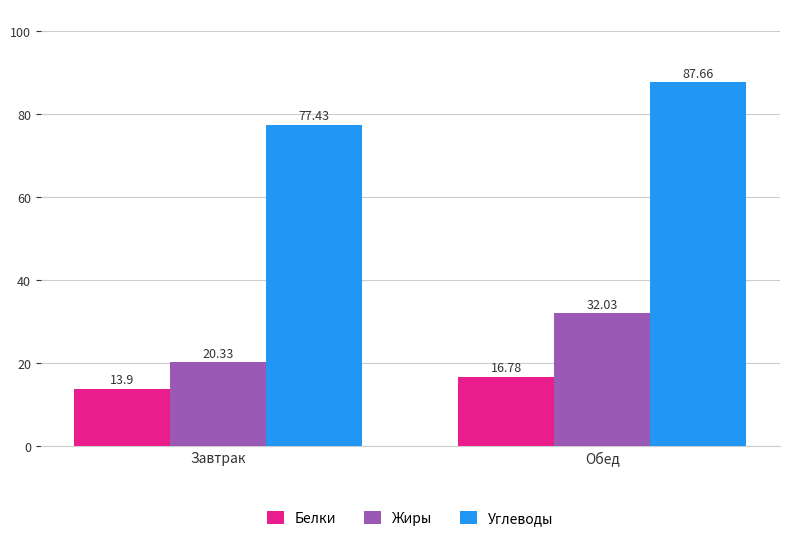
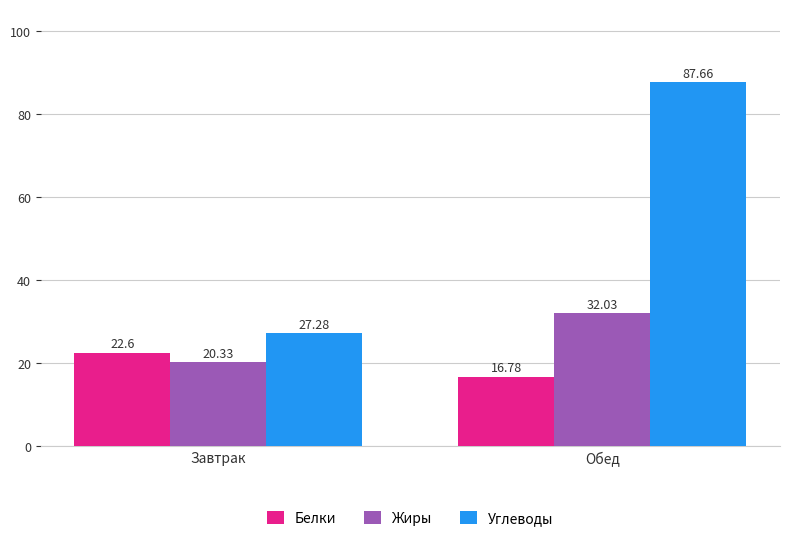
  {
    "Белки": {
-     "Завтрак": 13.9,
+     "Завтрак": 22.6,
      "Обед": 16.78
    },
    "Жиры": {
      "Завтрак": 20.33,
      "Обед": 32.03
    },
    "Углеводы": {
-     "Завтрак": 77.43,
+     "Завтрак": 27.28,
      "Обед": 87.66
    }
  }
